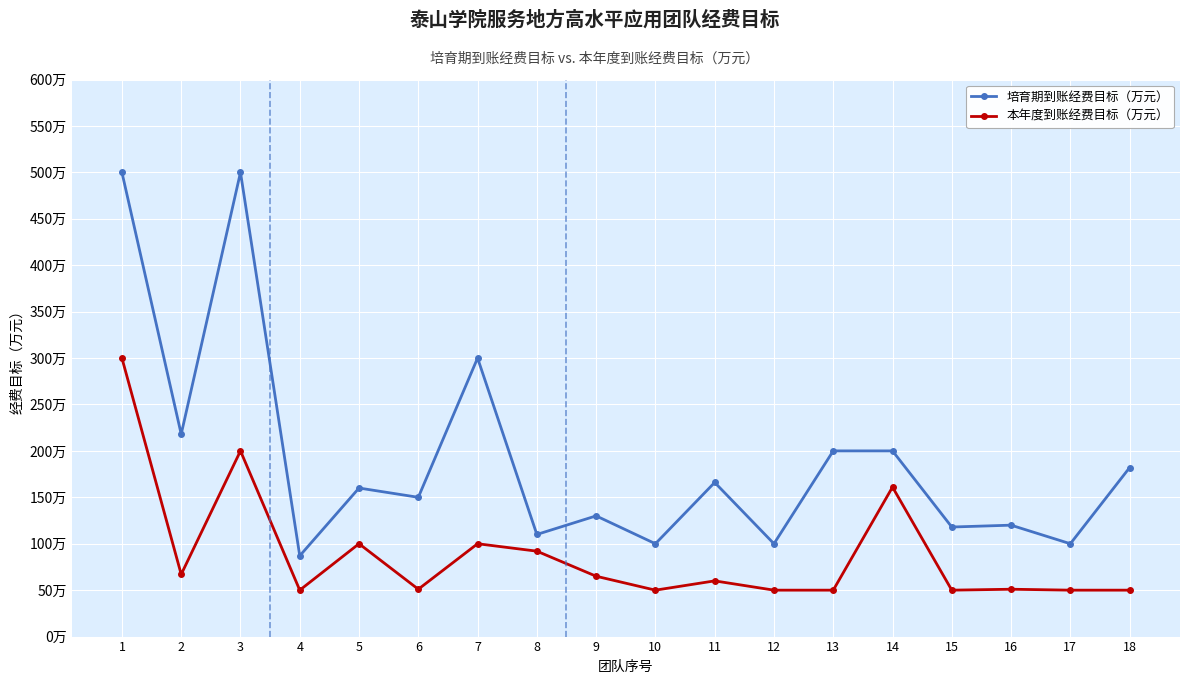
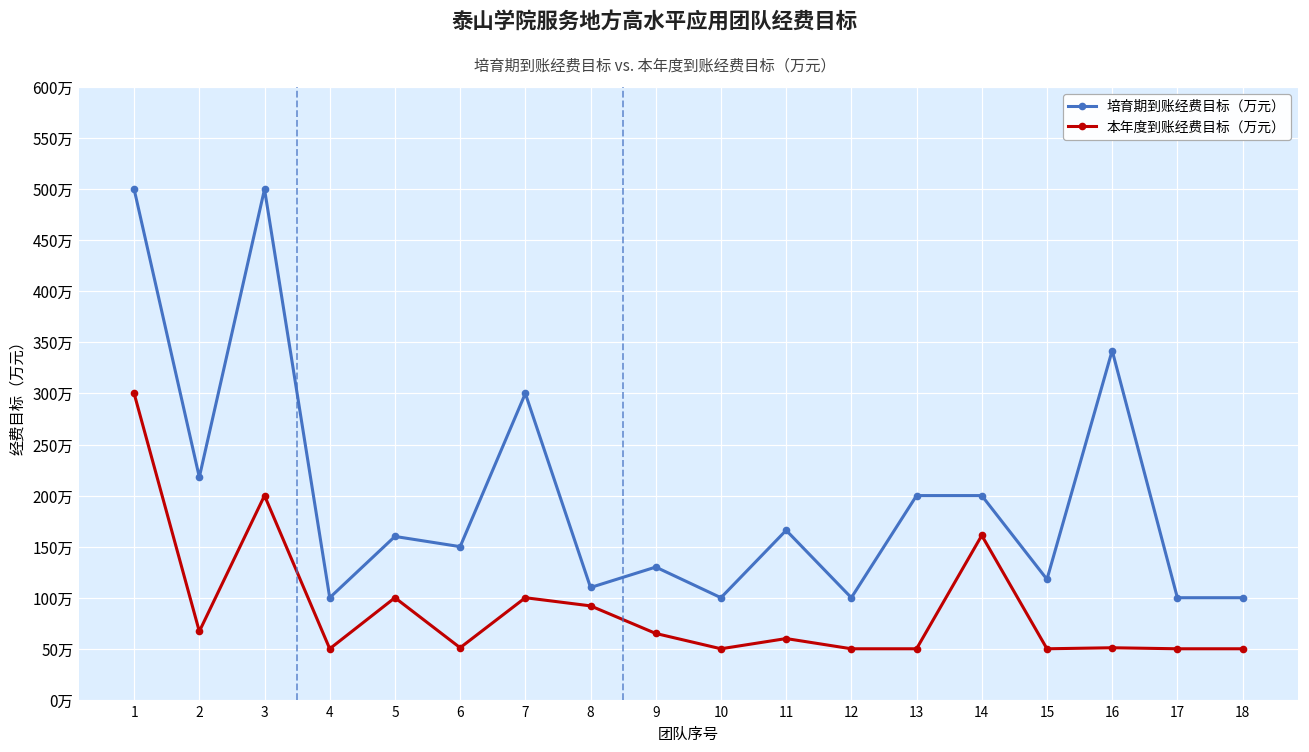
  {
    "培育期到账经费目标（万元）": {
      "1": "500万",
      "2": "220万",
      "3": "500万",
-     "4": "90万",
+     "4": "100万",
      "5": "160万",
      "6": "150万",
      "7": "300万",
      "8": "110万",
      "9": "130万",
      "10": "100万",
      "11": "170万",
      "12": "100万",
      "13": "200万",
      "14": "200万",
      "15": "120万",
-     "16": "120万",
+     "16": "340万",
      "17": "100万",
-     "18": "180万"
+     "18": "100万"
    },
    "本年度到账经费目标（万元）": {
      "1": "300万",
      "2": "70万",
      "3": "200万",
      "4": "50万",
      "5": "100万",
      "6": "50万",
      "7": "100万",
      "8": "90万",
      "9": "70万",
      "10": "50万",
      "11": "60万",
      "12": "50万",
      "13": "50万",
      "14": "160万",
      "15": "50万",
      "16": "50万",
      "17": "50万",
      "18": "50万"
    }
  }
